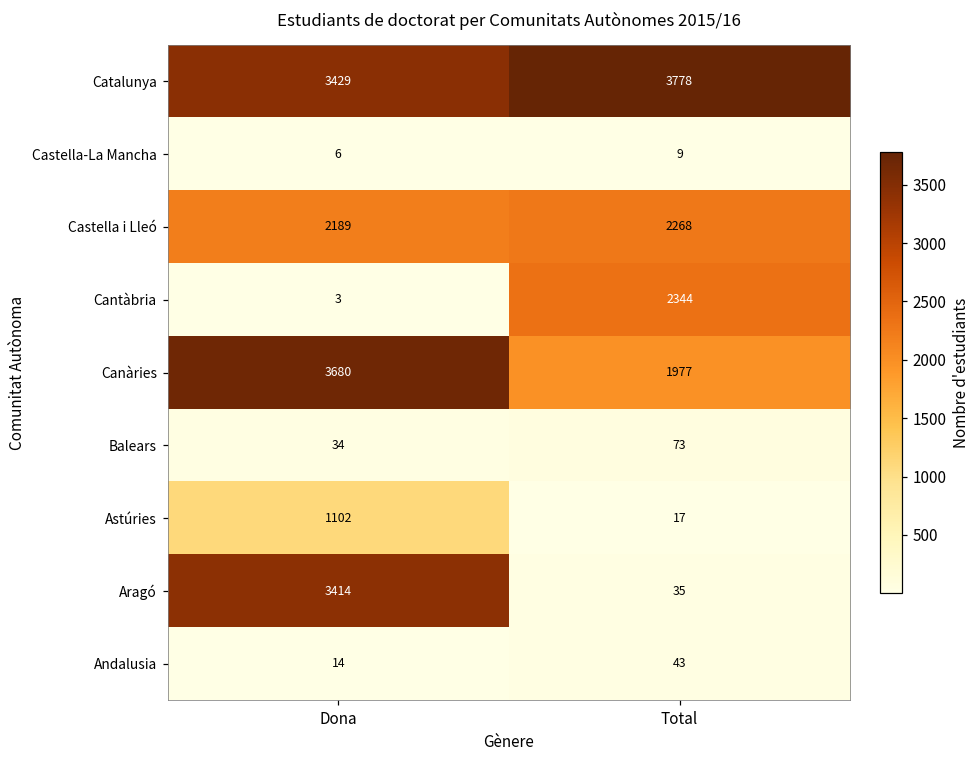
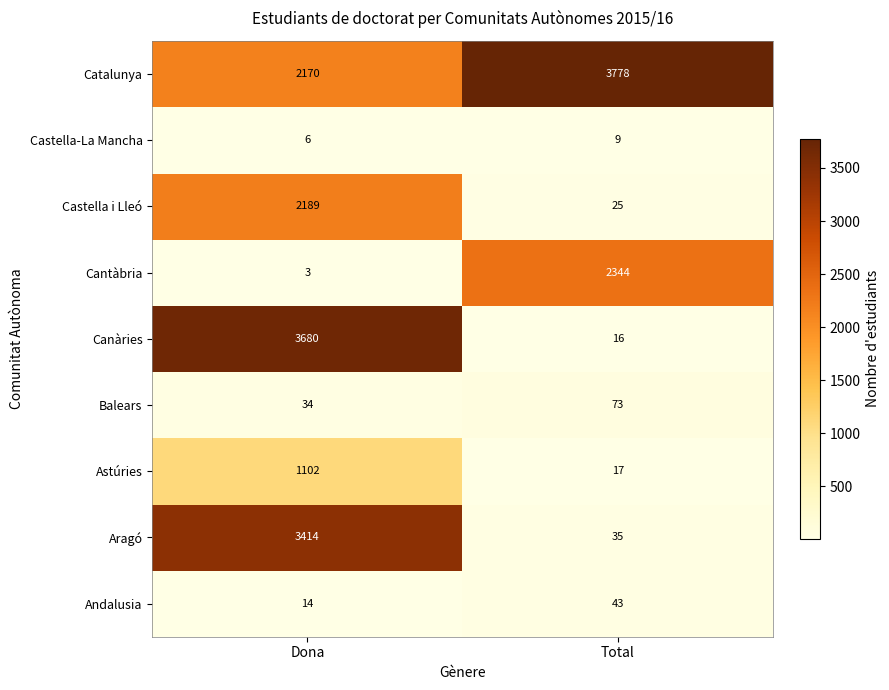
  {
    "Catalunya": {
-     "Dona": 3429,
+     "Dona": 2170,
      "Total": 3778
    },
    "Castella-La Mancha": {
      "Dona": 6,
      "Total": 9
    },
    "Castella i Lleó": {
      "Dona": 2189,
-     "Total": 2268
+     "Total": 25
    },
    "Cantàbria": {
      "Dona": 3,
      "Total": 2344
    },
    "Canàries": {
      "Dona": 3680,
-     "Total": 1977
+     "Total": 16
    },
    "Balears": {
      "Dona": 34,
      "Total": 73
    },
    "Astúries": {
      "Dona": 1102,
      "Total": 17
    },
    "Aragó": {
      "Dona": 3414,
      "Total": 35
    },
    "Andalusia": {
      "Dona": 14,
      "Total": 43
    }
  }
